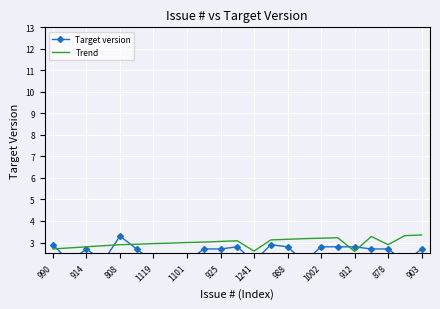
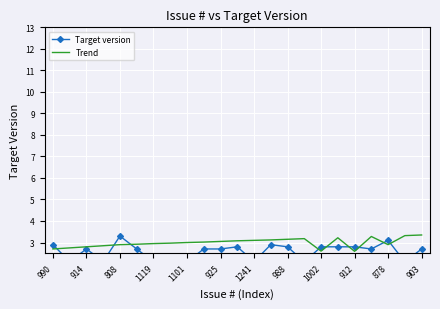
  {
    "Target version": {
      "990": 2.9,
      "808": 3.3,
      "925": 2.7,
      "988": 2.8,
      "1002": 2.8,
      "912": 2.8,
-     "878": 2.7,
+     "878": 3.1,
      "903": 2.7
    },
    "Trend": {
      "990": 2.7,
      "808": 2.9,
      "1119": 3.0,
      "1101": 3.0,
      "925": 3.1,
-     "1241": 2.6,
+     "1241": 3.1,
      "988": 3.2,
-     "1002": 3.2,
+     "1002": 2.6,
      "912": 2.6,
      "878": 2.9,
      "903": 3.4
    }
  }
